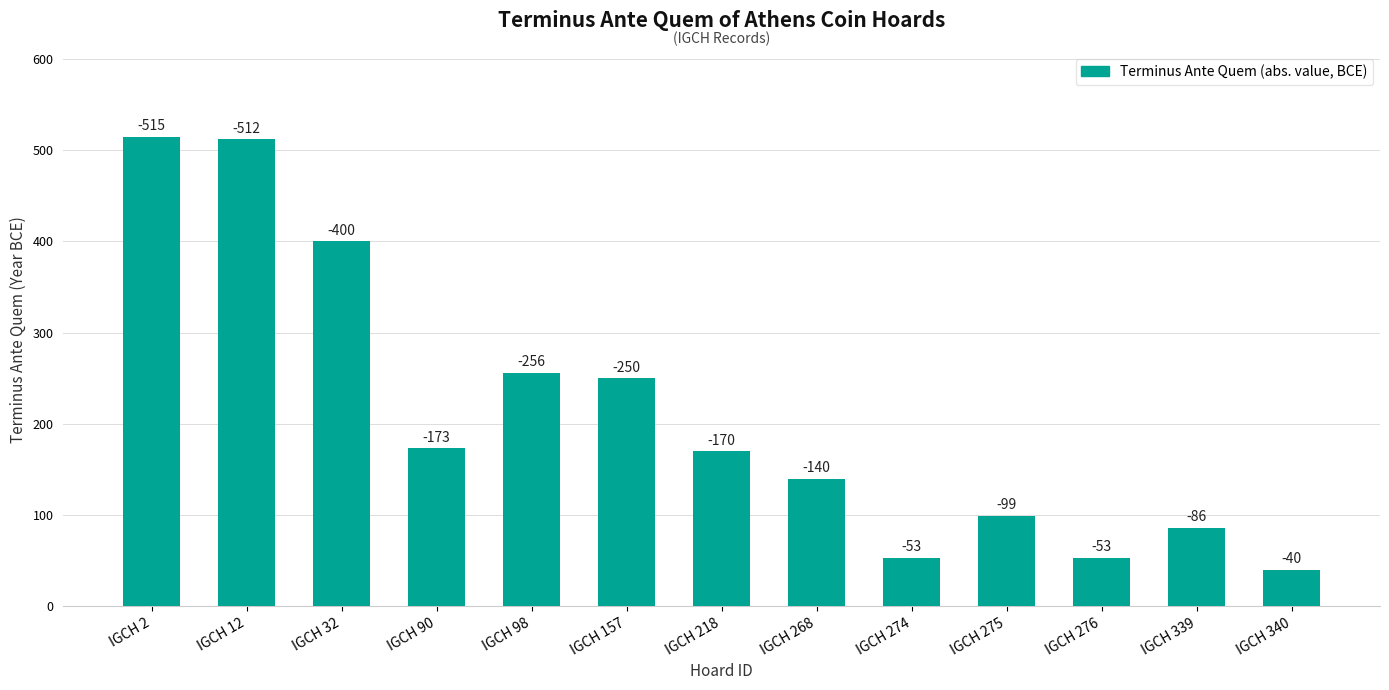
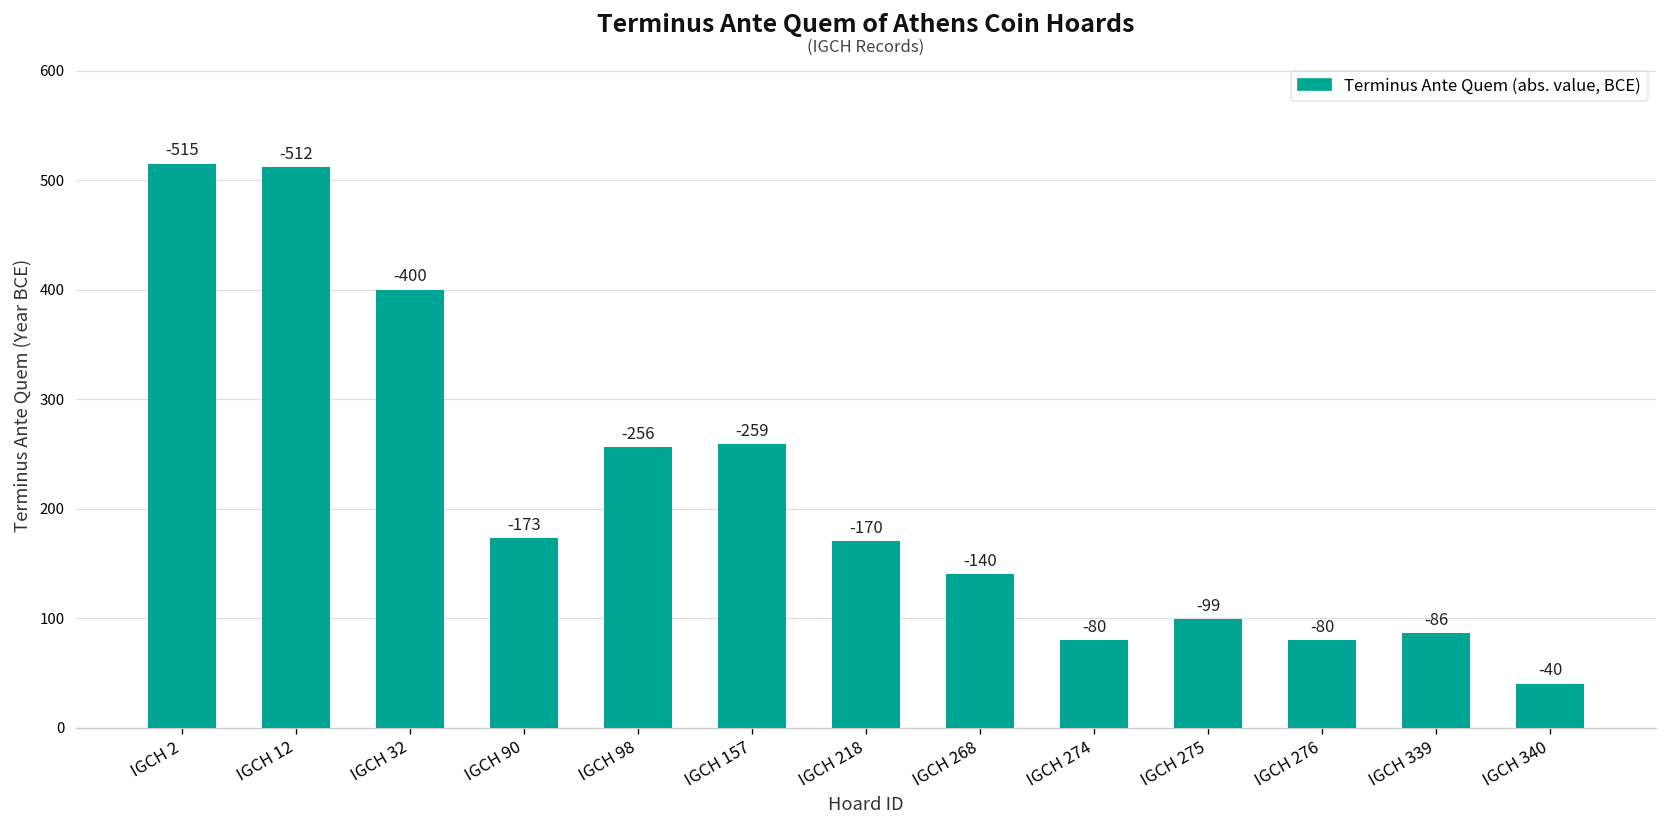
  {
-   "IGCH 157": -250,
-   "IGCH 274": -53,
-   "IGCH 276": -53
+   "IGCH 157": -259,
+   "IGCH 274": -80,
+   "IGCH 276": -80
  }
